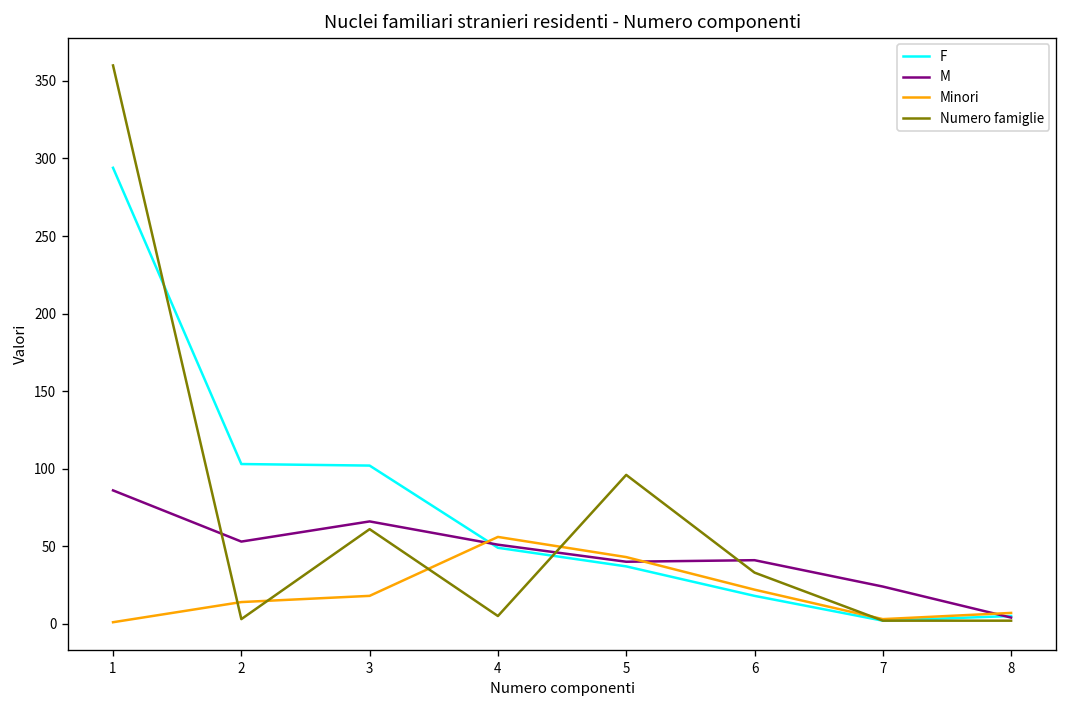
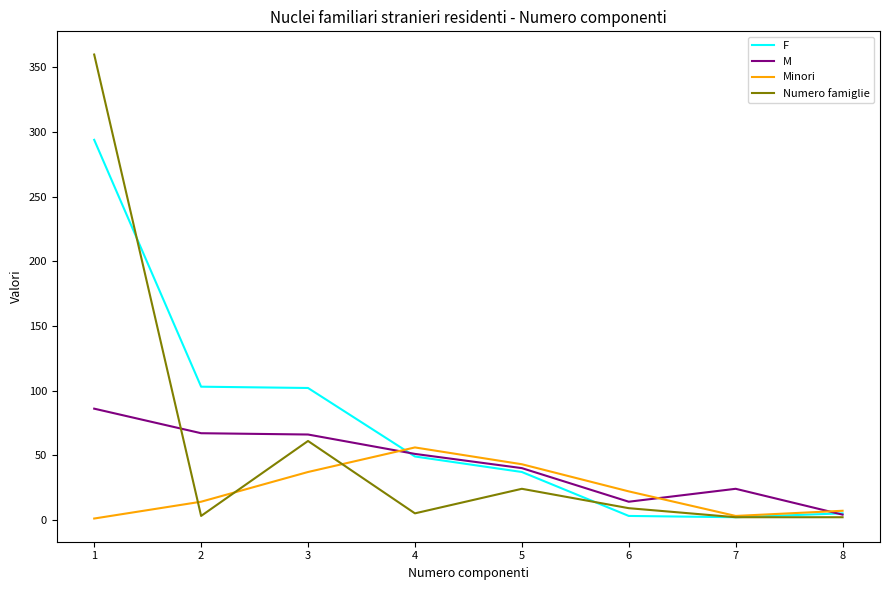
  {
    "F": {
      "1": 294,
      "2": 103,
      "3": 102,
      "4": 49,
      "5": 37,
-     "6": 18
+     "6": 3
    },
    "M": {
      "1": 86,
-     "2": 53,
+     "2": 67,
      "3": 66,
      "4": 51,
      "5": 40,
-     "6": 41,
+     "6": 14,
      "7": 24
    },
    "Minori": {
      "1": 1,
      "2": 14,
-     "3": 18,
+     "3": 37,
      "4": 56,
      "5": 43,
      "6": 22,
      "8": 7
    },
    "Numero famiglie": {
      "1": 360,
      "2": 3,
      "3": 61,
      "4": 5,
-     "5": 96,
-     "6": 33,
+     "5": 24,
+     "6": 9,
      "8": 2
    }
  }
